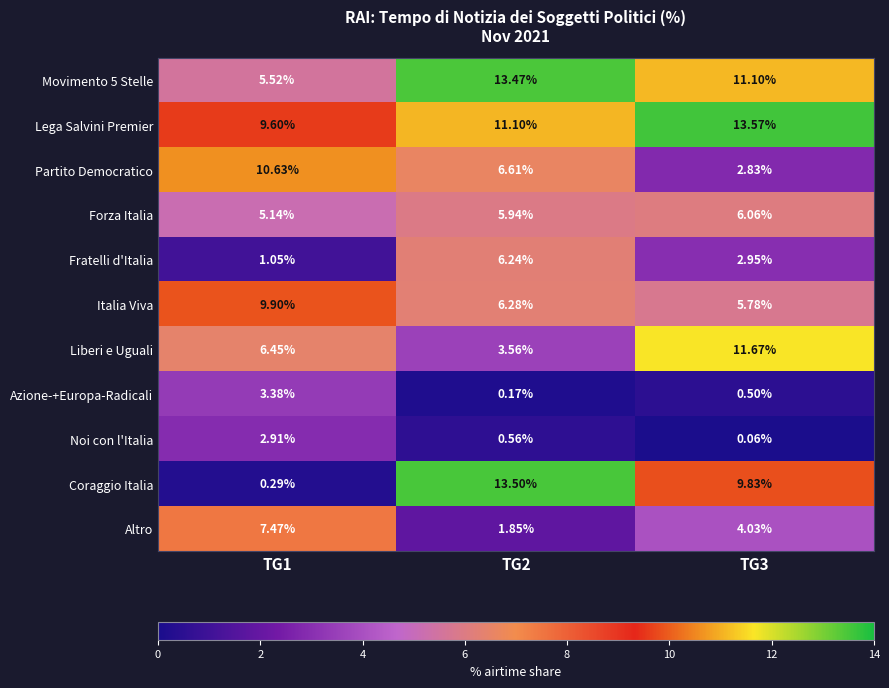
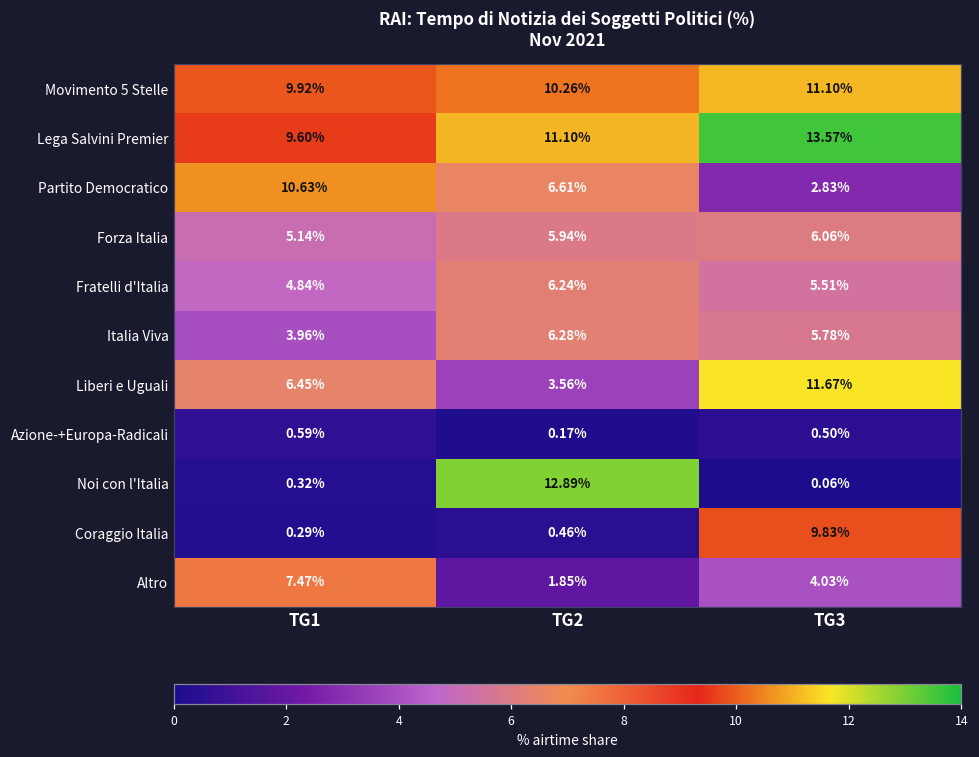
  {
    "Movimento 5 Stelle": {
-     "TG1": "5.52%",
-     "TG2": "13.47%",
+     "TG1": "9.92%",
+     "TG2": "10.26%",
      "TG3": "11.10%"
    },
    "Lega Salvini Premier": {
      "TG1": "9.60%",
      "TG2": "11.10%",
      "TG3": "13.57%"
    },
    "Partito Democratico": {
      "TG1": "10.63%",
      "TG2": "6.61%",
      "TG3": "2.83%"
    },
    "Forza Italia": {
      "TG1": "5.14%",
      "TG2": "5.94%",
      "TG3": "6.06%"
    },
    "Fratelli d'Italia": {
-     "TG1": "1.05%",
+     "TG1": "4.84%",
      "TG2": "6.24%",
-     "TG3": "2.95%"
+     "TG3": "5.51%"
    },
    "Italia Viva": {
-     "TG1": "9.90%",
+     "TG1": "3.96%",
      "TG2": "6.28%",
      "TG3": "5.78%"
    },
    "Liberi e Uguali": {
      "TG1": "6.45%",
      "TG2": "3.56%",
      "TG3": "11.67%"
    },
    "Azione-+Europa-Radicali": {
-     "TG1": "3.38%",
+     "TG1": "0.59%",
      "TG2": "0.17%",
      "TG3": "0.50%"
    },
    "Noi con l'Italia": {
-     "TG1": "2.91%",
-     "TG2": "0.56%",
+     "TG1": "0.32%",
+     "TG2": "12.89%",
      "TG3": "0.06%"
    },
    "Coraggio Italia": {
      "TG1": "0.29%",
-     "TG2": "13.50%",
+     "TG2": "0.46%",
      "TG3": "9.83%"
    },
    "Altro": {
      "TG1": "7.47%",
      "TG2": "1.85%",
      "TG3": "4.03%"
    }
  }
